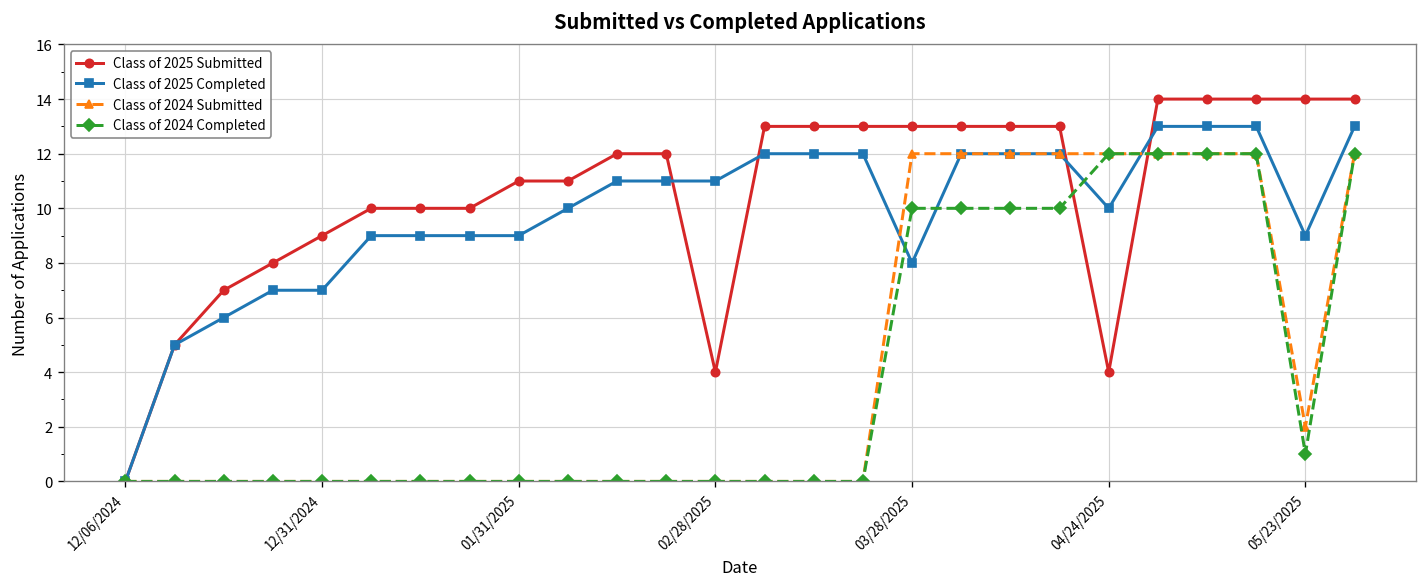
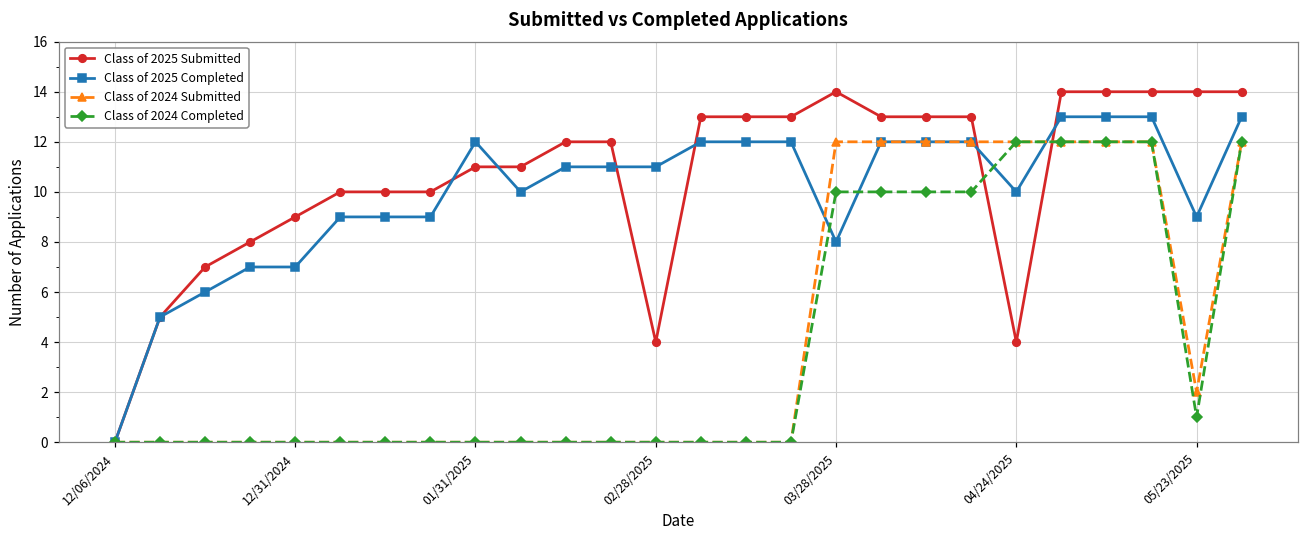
  {
    "Class of 2025 Submitted": {
      "12/31/2024": 9,
      "01/31/2025": 11,
      "02/28/2025": 4,
-     "03/28/2025": 13,
+     "03/28/2025": 14,
      "04/24/2025": 4,
      "05/23/2025": 14
    },
    "Class of 2025 Completed": {
      "12/31/2024": 7,
-     "01/31/2025": 9,
+     "01/31/2025": 12,
      "02/28/2025": 11,
      "03/28/2025": 8,
      "04/24/2025": 10,
      "05/23/2025": 9
    },
    "Class of 2024 Submitted": {
      "03/28/2025": 12,
      "05/23/2025": 2
    },
    "Class of 2024 Completed": {
      "03/28/2025": 10,
      "05/23/2025": 1
    }
  }
